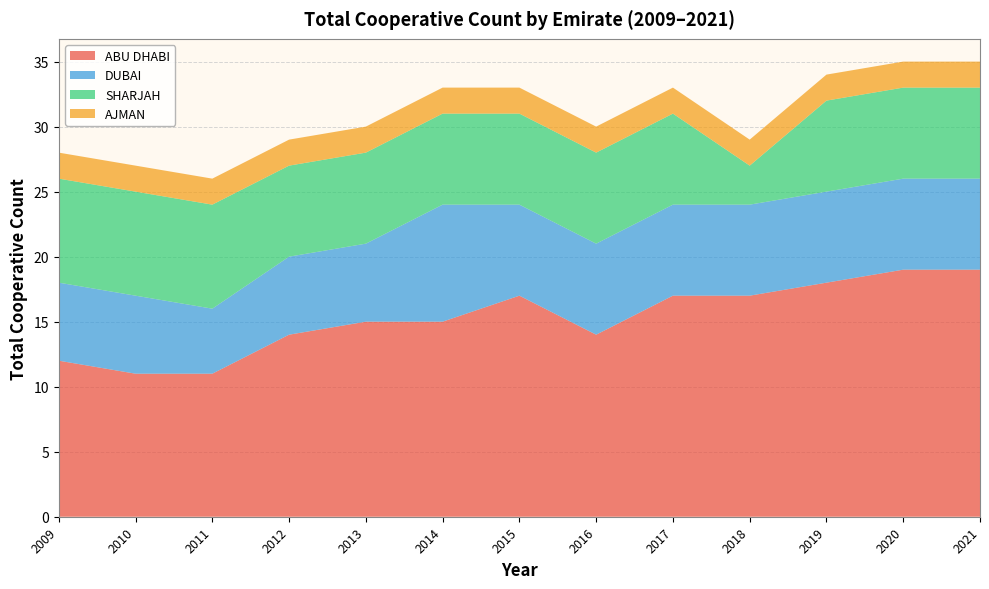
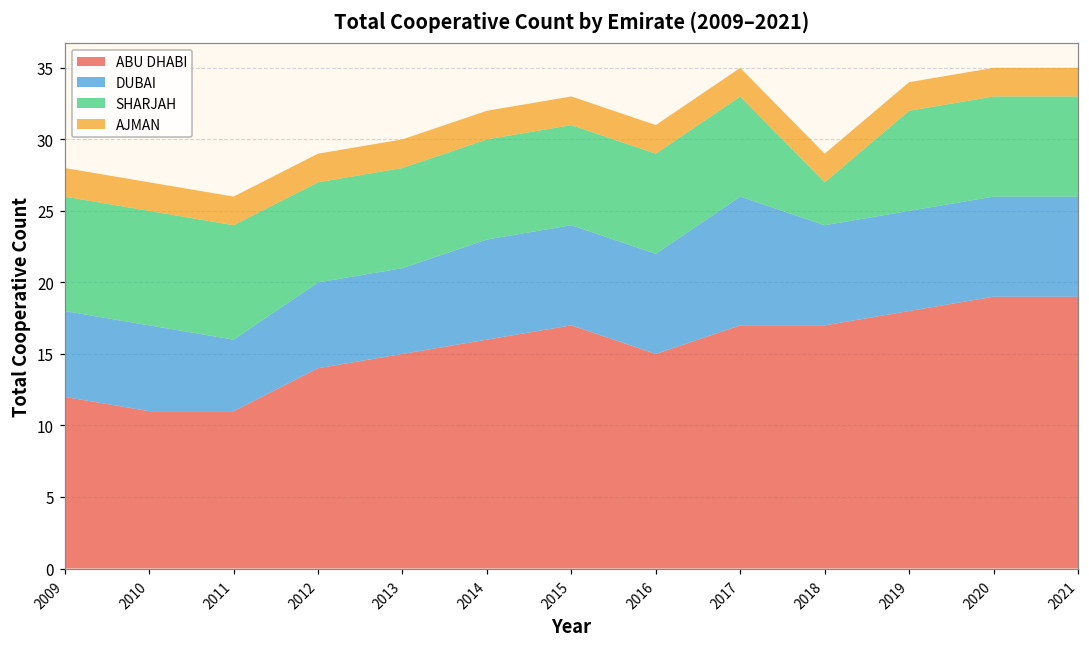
  {
    "ABU DHABI": {
      "2009": 12,
      "2010": 11,
      "2011": 11,
      "2012": 14,
      "2013": 15,
-     "2014": 15,
+     "2014": 16,
      "2015": 17,
-     "2016": 14,
+     "2016": 15,
      "2017": 17,
      "2018": 17,
      "2019": 18,
      "2020": 19,
      "2021": 19
    },
    "DUBAI": {
      "2009": 6,
      "2010": 6,
      "2011": 5,
      "2012": 6,
      "2013": 6,
-     "2014": 9,
+     "2014": 7,
      "2015": 7,
      "2016": 7,
-     "2017": 7,
+     "2017": 9,
      "2018": 7,
      "2019": 7,
      "2020": 7,
      "2021": 7
    },
    "SHARJAH": {
      "2009": 8,
      "2010": 8,
      "2011": 8,
      "2012": 7,
      "2013": 7,
      "2014": 7,
      "2015": 7,
      "2016": 7,
      "2017": 7,
      "2018": 3,
      "2019": 7,
      "2020": 7,
      "2021": 7
    },
    "AJMAN": {
      "2009": 2,
      "2010": 2,
      "2011": 2,
      "2012": 2,
      "2013": 2,
      "2014": 2,
      "2015": 2,
      "2016": 2,
      "2017": 2,
      "2018": 2,
      "2019": 2,
      "2020": 2,
      "2021": 2
    }
  }
